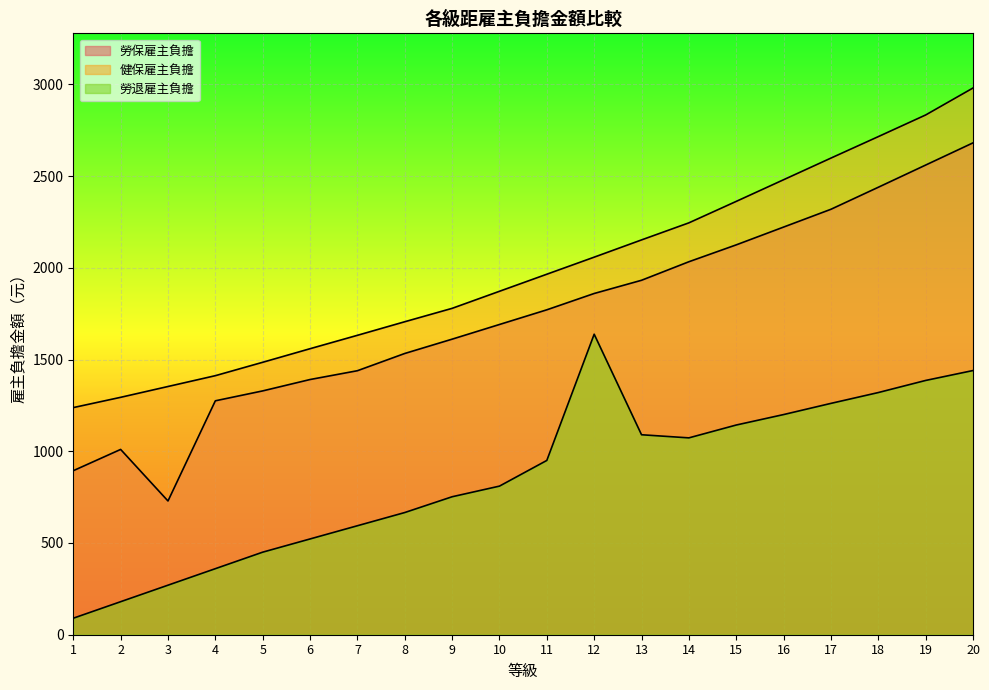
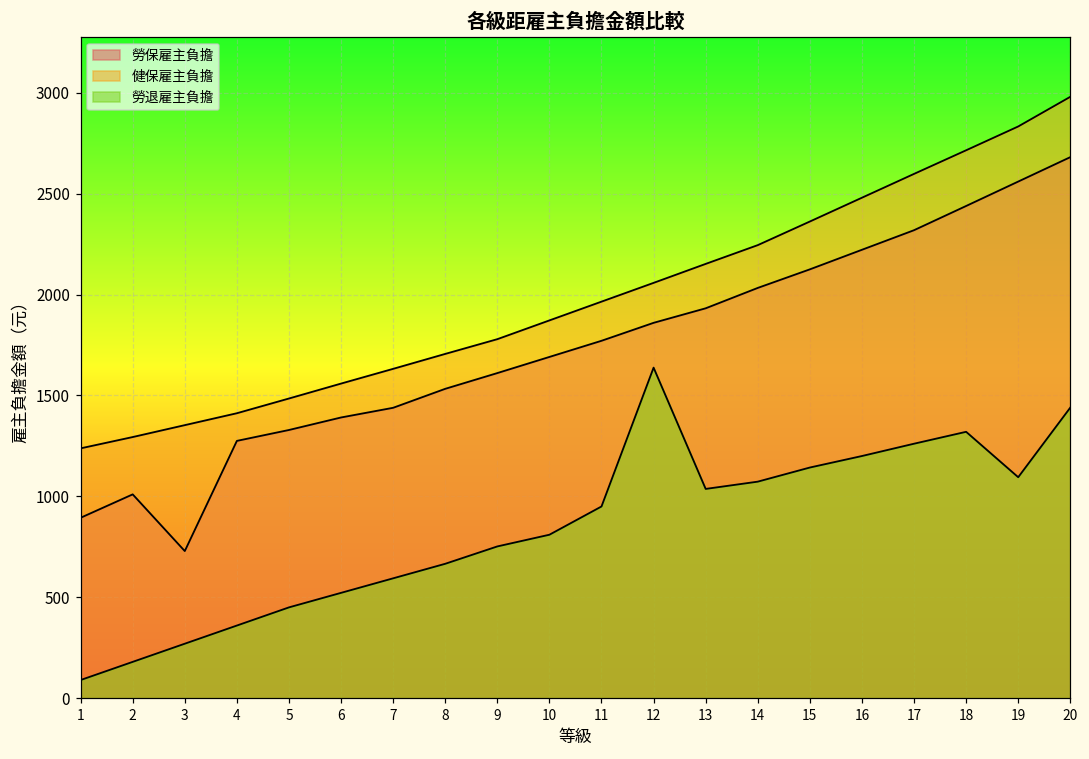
  {
    "勞保雇主負擔": {
      "1": 890,
      "2": 1010,
      "3": 730,
      "4": 1280,
      "5": 1330,
      "6": 1390,
      "7": 1440,
      "8": 1530,
      "9": 1610,
      "10": 1690,
      "11": 1770,
      "12": 1860,
      "13": 1930,
      "14": 2030,
      "15": 2130,
      "16": 2220,
      "17": 2320,
      "18": 2440,
      "19": 2560,
      "20": 2680
    },
    "健保雇主負擔": {
      "1": 1240,
      "2": 1290,
      "3": 1350,
      "4": 1410,
      "5": 1490,
      "6": 1560,
      "7": 1630,
      "8": 1710,
      "9": 1780,
      "10": 1870,
      "11": 1970,
      "12": 2060,
      "13": 2150,
      "14": 2250,
      "15": 2360,
      "16": 2480,
      "17": 2600,
      "18": 2720,
      "19": 2830,
      "20": 2980
    },
    "勞退雇主負擔": {
      "1": 90,
      "2": 180,
      "3": 270,
      "4": 360,
      "5": 450,
      "6": 520,
      "7": 590,
      "8": 670,
      "9": 750,
      "10": 810,
      "11": 950,
      "12": 1640,
-     "13": 1090,
+     "13": 1040,
      "14": 1070,
      "15": 1140,
      "16": 1200,
      "17": 1260,
      "18": 1320,
-     "19": 1390,
+     "19": 1100,
      "20": 1440
    }
  }
